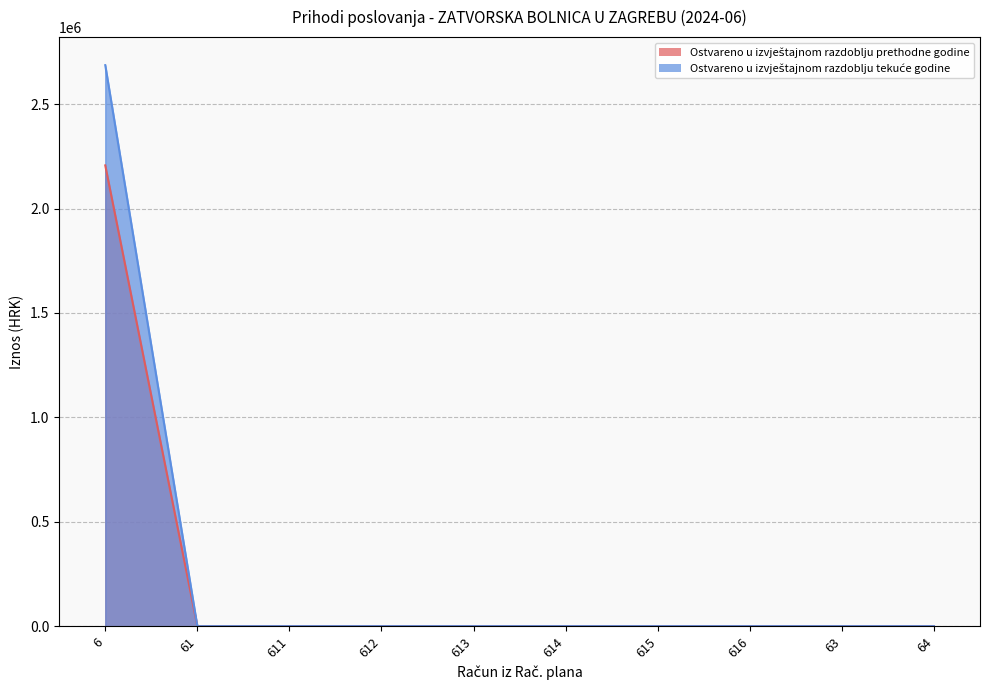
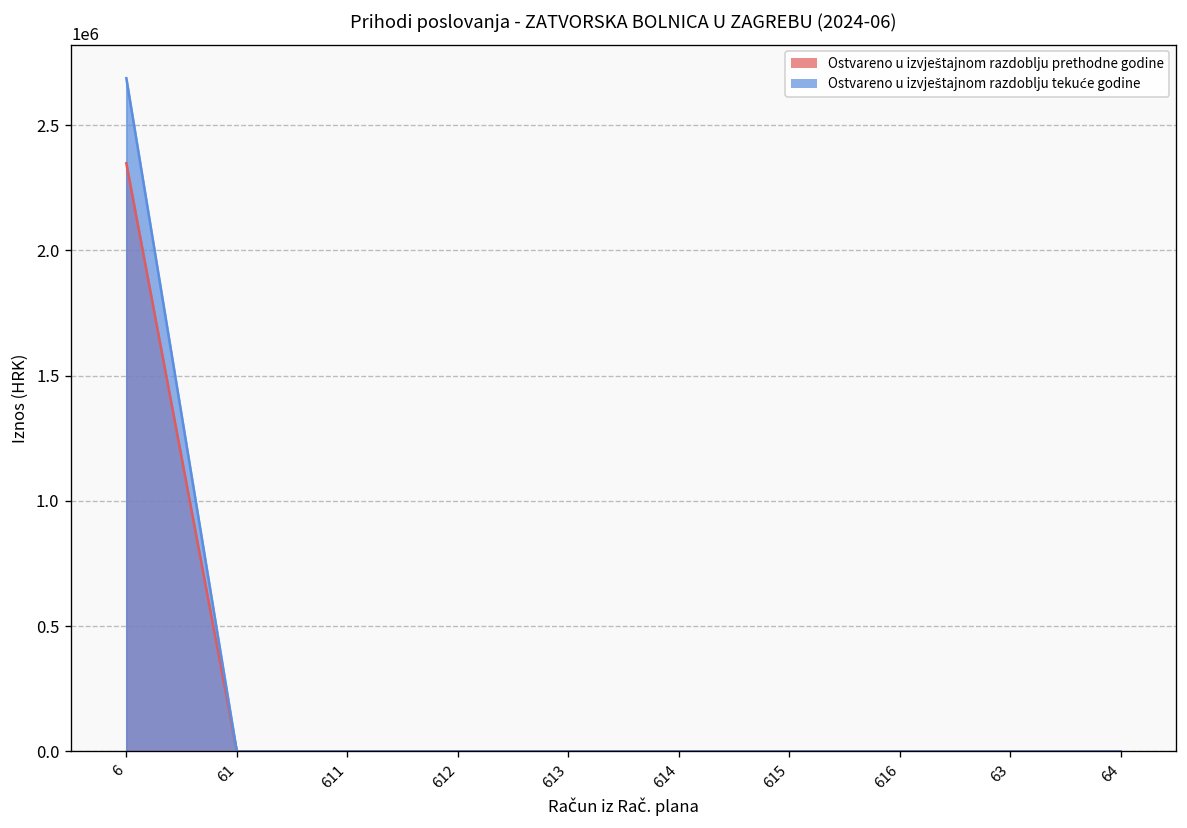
  {
    "Ostvareno u izvještajnom razdoblju prethodne godine": {
-     "6": 2210000
+     "6": 2350000
    },
    "Ostvareno u izvještajnom razdoblju tekuće godine": {
      "6": 2690000
    }
  }
